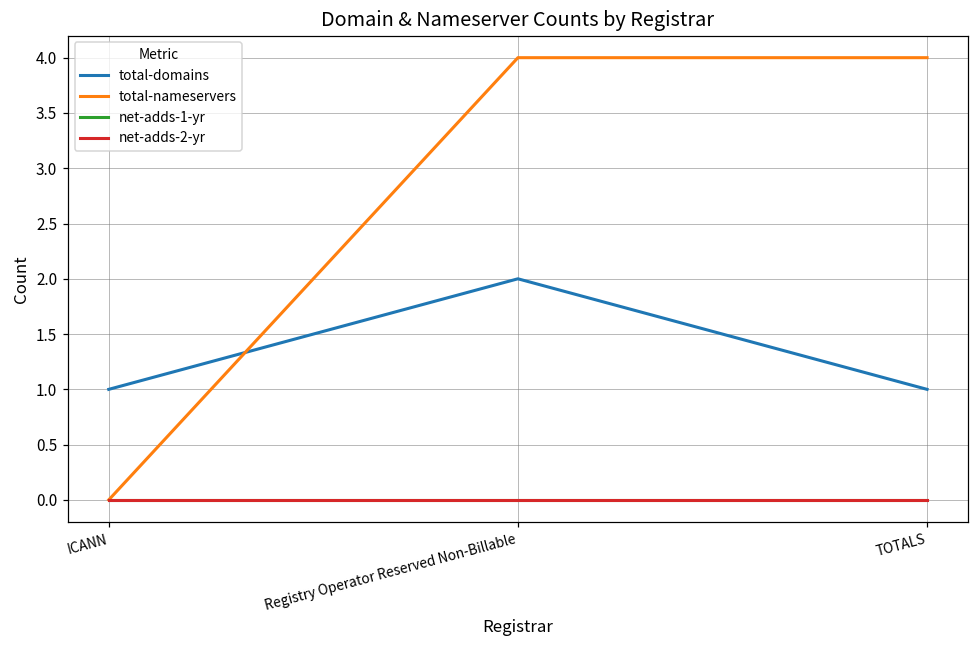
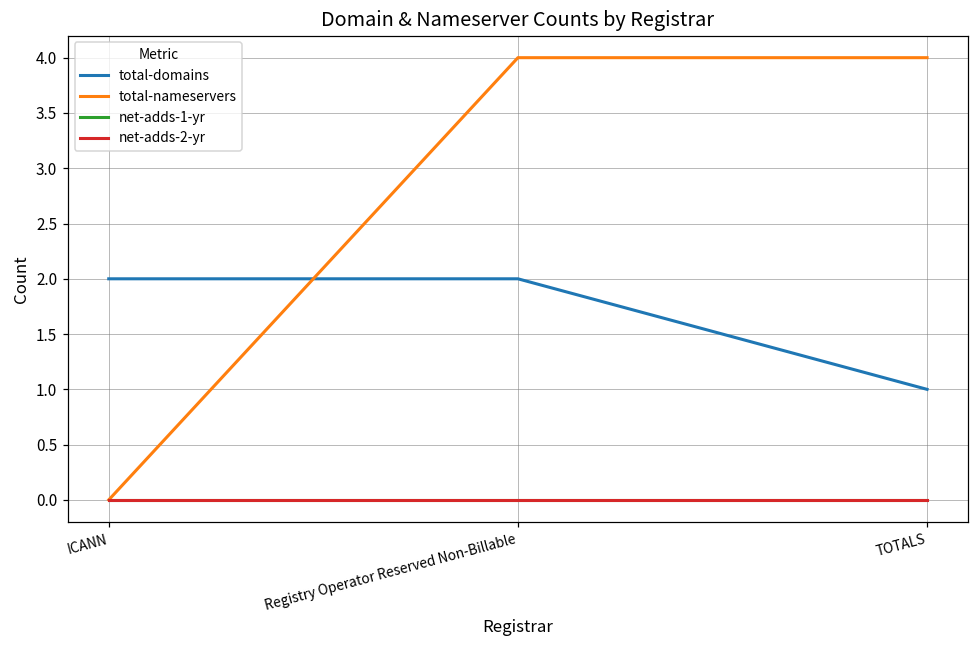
  {
    "total-domains": {
-     "ICANN": 1,
+     "ICANN": 2,
      "Registry Operator Reserved Non-Billable": 2,
      "TOTALS": 1
    },
    "total-nameservers": {
      "Registry Operator Reserved Non-Billable": 4,
      "TOTALS": 4
    },
    "net-adds-2-yr": {
      "Registry Operator Reserved Non-Billable": 0,
      "TOTALS": 0
    }
  }
